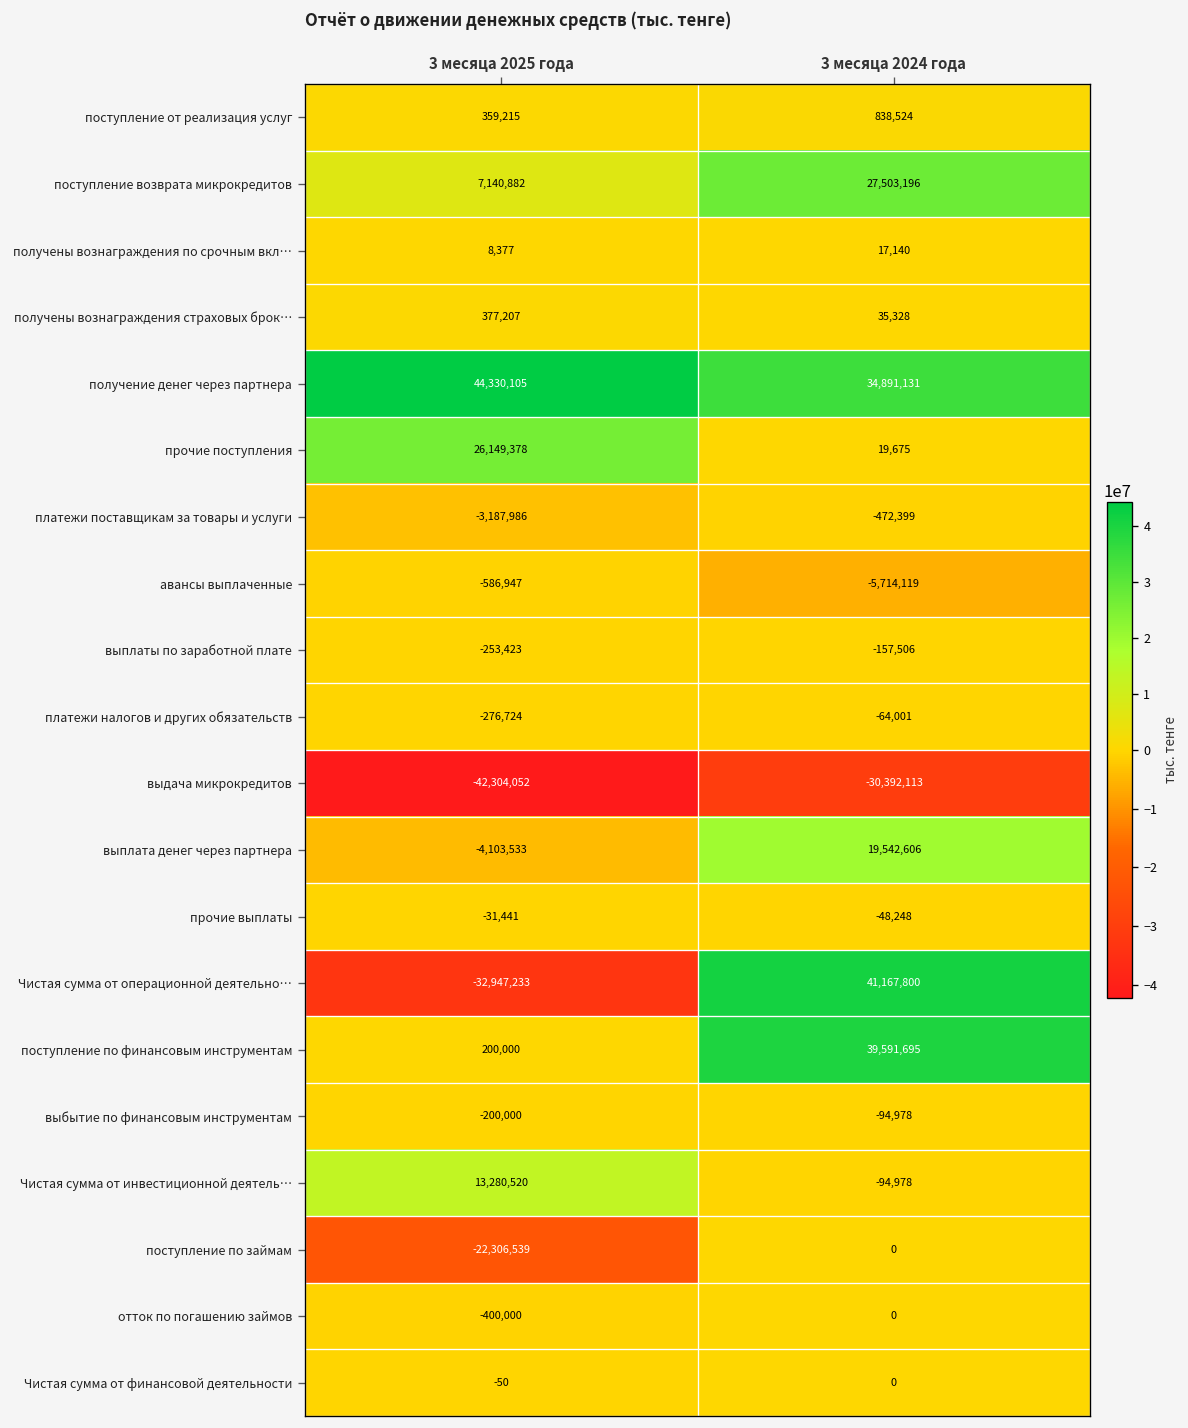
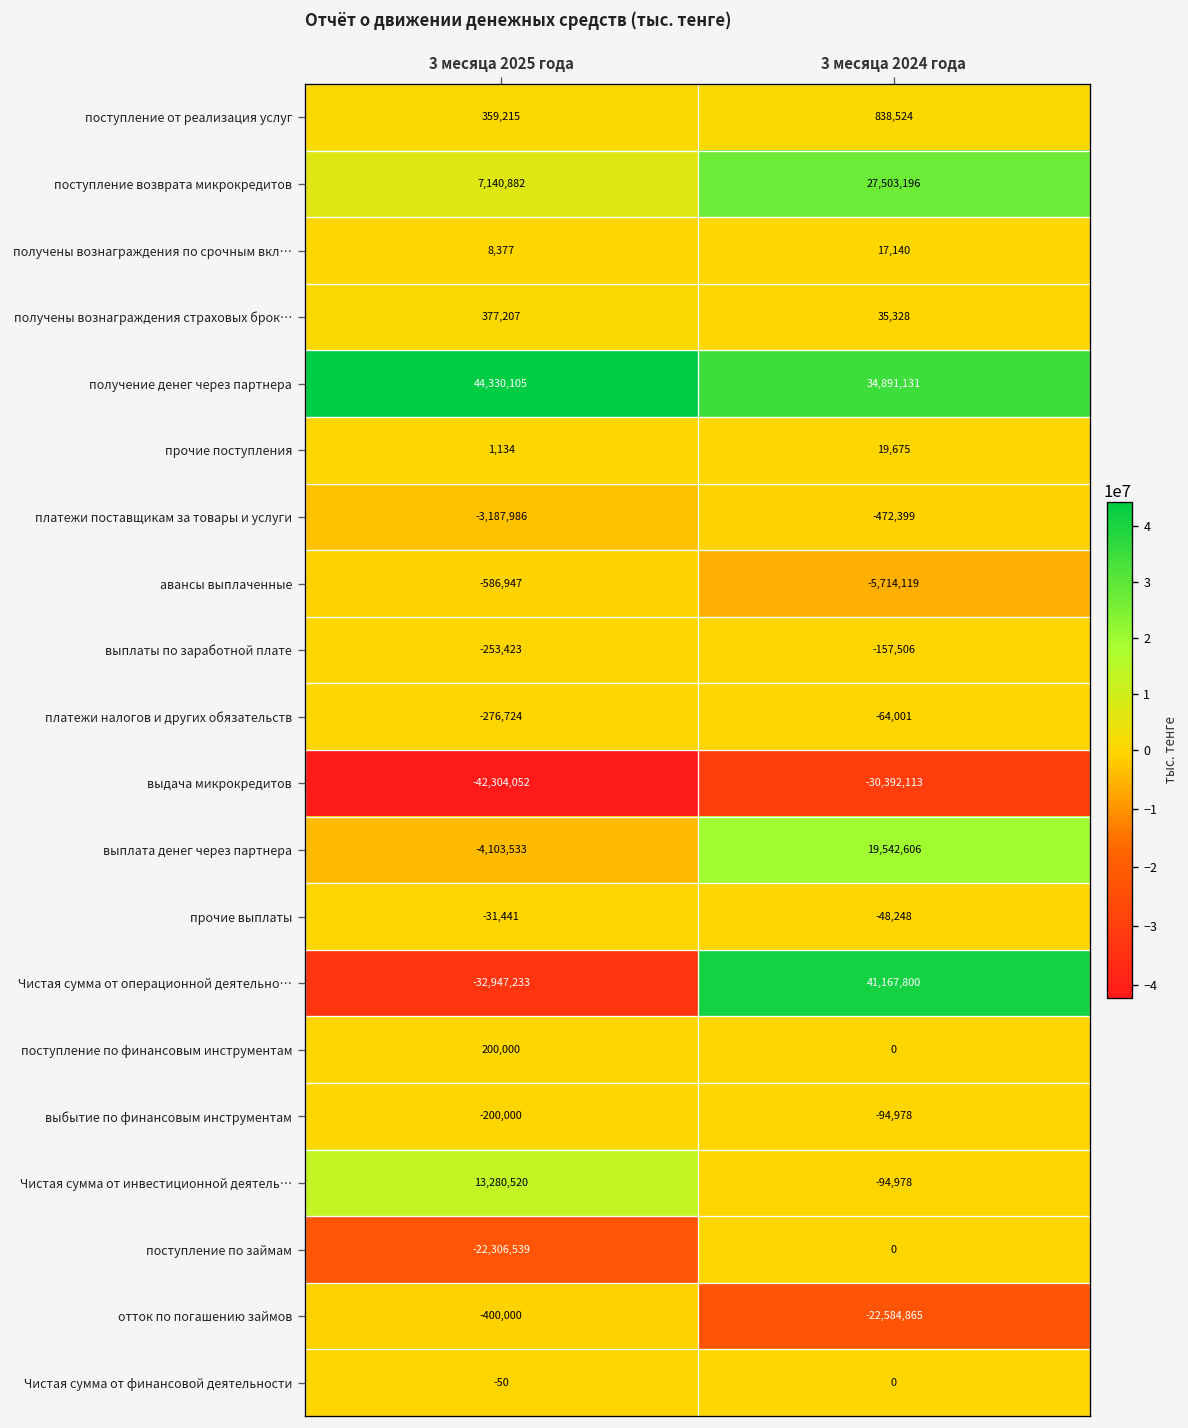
  {
    "поступление от реализация услуг": {
      "3 месяца 2025 года": "359,215",
      "3 месяца 2024 года": "838,524"
    },
    "поступление возврата микрокредитов": {
      "3 месяца 2025 года": "7,140,882",
      "3 месяца 2024 года": "27,503,196"
    },
    "получены вознаграждения по срочным вкл…": {
      "3 месяца 2025 года": "8,377",
      "3 месяца 2024 года": "17,140"
    },
    "получены вознаграждения страховых брок…": {
      "3 месяца 2025 года": "377,207",
      "3 месяца 2024 года": "35,328"
    },
    "получение денег через партнера": {
      "3 месяца 2025 года": "44,330,105",
      "3 месяца 2024 года": "34,891,131"
    },
    "прочие поступления": {
-     "3 месяца 2025 года": "26,149,378",
+     "3 месяца 2025 года": "1,134",
      "3 месяца 2024 года": "19,675"
    },
    "платежи поставщикам за товары и услуги": {
      "3 месяца 2025 года": "-3,187,986",
      "3 месяца 2024 года": "-472,399"
    },
    "авансы выплаченные": {
      "3 месяца 2025 года": "-586,947",
      "3 месяца 2024 года": "-5,714,119"
    },
    "выплаты по заработной плате": {
      "3 месяца 2025 года": "-253,423",
      "3 месяца 2024 года": "-157,506"
    },
    "платежи налогов и других обязательств": {
      "3 месяца 2025 года": "-276,724",
      "3 месяца 2024 года": "-64,001"
    },
    "выдача микрокредитов": {
      "3 месяца 2025 года": "-42,304,052",
      "3 месяца 2024 года": "-30,392,113"
    },
    "выплата денег через партнера": {
      "3 месяца 2025 года": "-4,103,533",
      "3 месяца 2024 года": "19,542,606"
    },
    "прочие выплаты": {
      "3 месяца 2025 года": "-31,441",
      "3 месяца 2024 года": "-48,248"
    },
    "Чистая сумма от операционной деятельно…": {
      "3 месяца 2025 года": "-32,947,233",
      "3 месяца 2024 года": "41,167,800"
    },
    "поступление по финансовым инструментам": {
      "3 месяца 2025 года": "200,000",
-     "3 месяца 2024 года": "39,591,695"
+     "3 месяца 2024 года": "0"
    },
    "выбытие по финансовым инструментам": {
      "3 месяца 2025 года": "-200,000",
      "3 месяца 2024 года": "-94,978"
    },
    "Чистая сумма от инвестиционной деятель…": {
      "3 месяца 2025 года": "13,280,520",
      "3 месяца 2024 года": "-94,978"
    },
    "поступление по займам": {
      "3 месяца 2025 года": "-22,306,539",
      "3 месяца 2024 года": "0"
    },
    "отток по погашению займов": {
      "3 месяца 2025 года": "-400,000",
-     "3 месяца 2024 года": "0"
+     "3 месяца 2024 года": "-22,584,865"
    },
    "Чистая сумма от финансовой деятельности": {
      "3 месяца 2025 года": "-50",
      "3 месяца 2024 года": "0"
    }
  }
